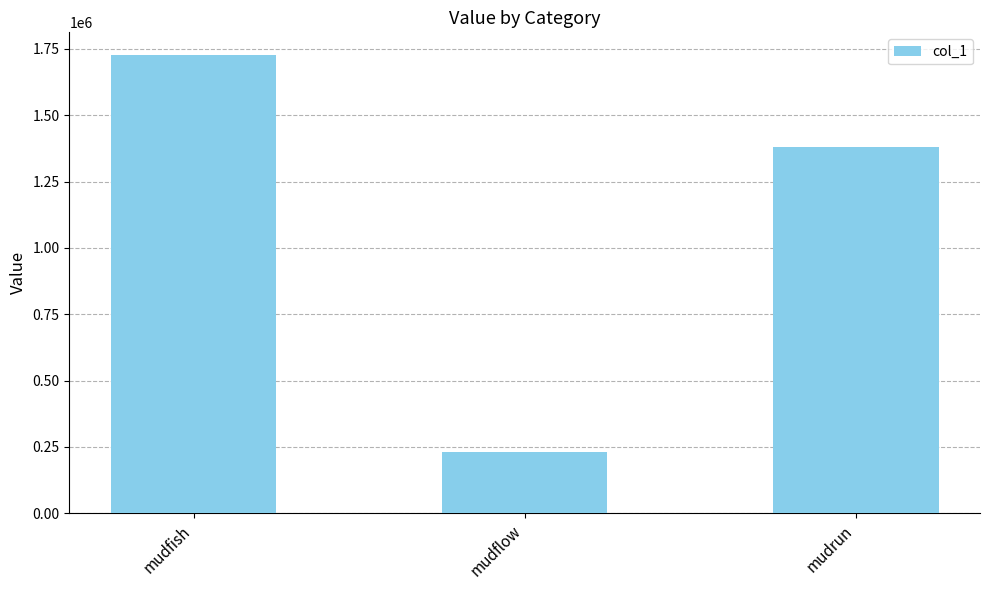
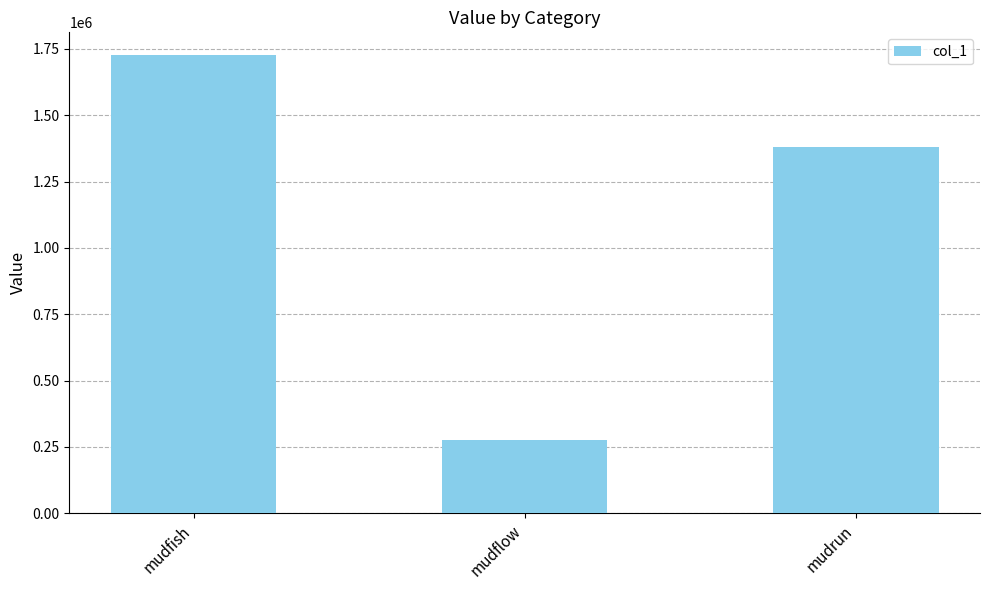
  {
    "mudfish": 1730000,
-   "mudflow": 230000,
+   "mudflow": 280000,
    "mudrun": 1380000
  }
